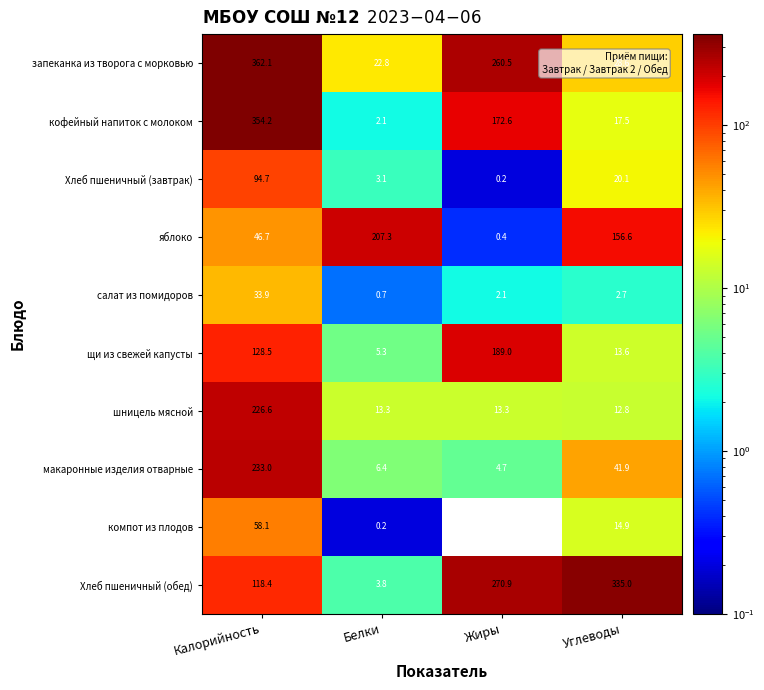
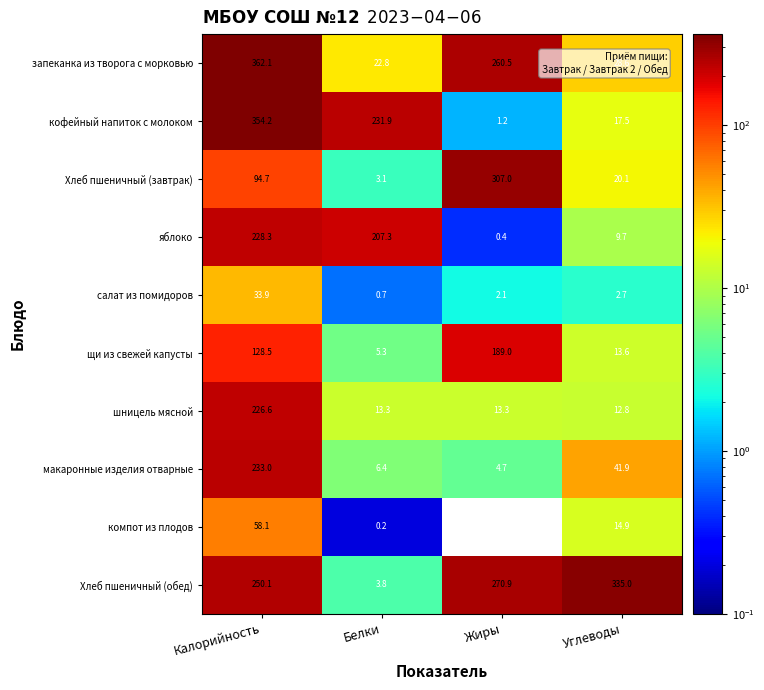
  {
    "запеканка из творога с морковью": {
      "Калорийность": 362.1,
      "Белки": 22.8,
      "Жиры": 260.5
    },
    "кофейный напиток с молоком": {
      "Калорийность": 354.2,
-     "Белки": 2.1,
-     "Жиры": 172.6,
+     "Белки": 231.9,
+     "Жиры": 1.2,
      "Углеводы": 17.5
    },
    "Хлеб пшеничный (завтрак)": {
      "Калорийность": 94.7,
      "Белки": 3.1,
-     "Жиры": 0.2,
+     "Жиры": 307.0,
      "Углеводы": 20.1
    },
    "яблоко": {
-     "Калорийность": 46.7,
+     "Калорийность": 228.3,
      "Белки": 207.3,
      "Жиры": 0.4,
-     "Углеводы": 156.6
+     "Углеводы": 9.7
    },
    "салат из помидоров": {
      "Калорийность": 33.9,
      "Белки": 0.7,
      "Жиры": 2.1,
      "Углеводы": 2.7
    },
    "щи из свежей капусты": {
      "Калорийность": 128.5,
      "Белки": 5.3,
      "Жиры": 189.0,
      "Углеводы": 13.6
    },
    "шницель мясной": {
      "Калорийность": 226.6,
      "Белки": 13.3,
      "Жиры": 13.3,
      "Углеводы": 12.8
    },
    "макаронные изделия отварные": {
      "Калорийность": 233.0,
      "Белки": 6.4,
      "Жиры": 4.7,
      "Углеводы": 41.9
    },
    "компот из плодов": {
      "Калорийность": 58.1,
      "Белки": 0.2,
      "Углеводы": 14.9
    },
    "Хлеб пшеничный (обед)": {
-     "Калорийность": 118.4,
+     "Калорийность": 250.1,
      "Белки": 3.8,
      "Жиры": 270.9,
      "Углеводы": 335.0
    }
  }
